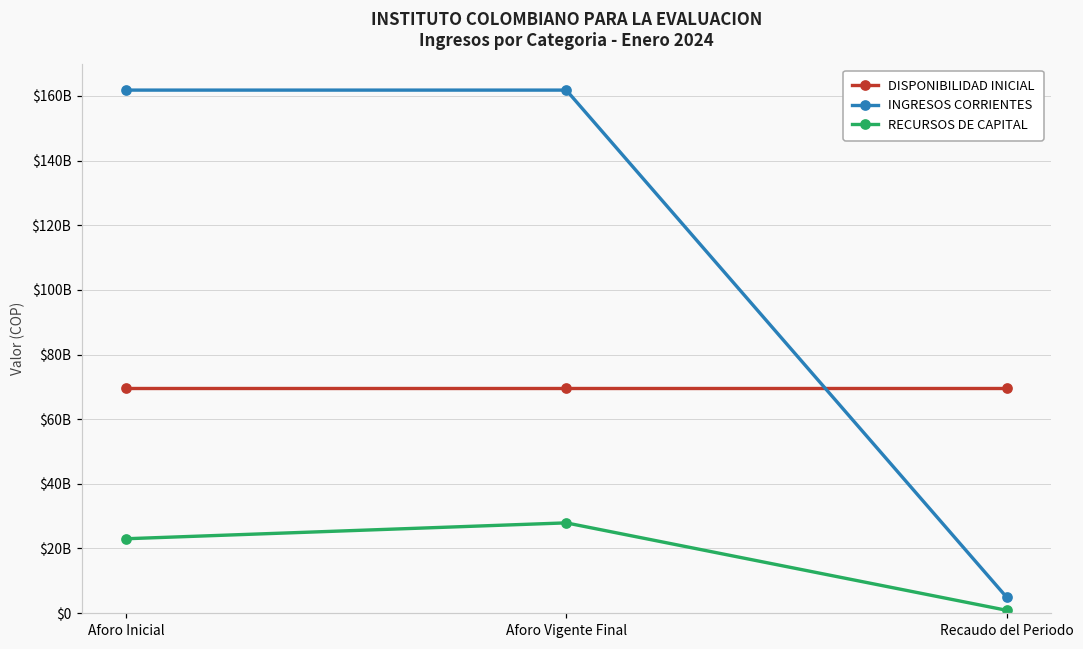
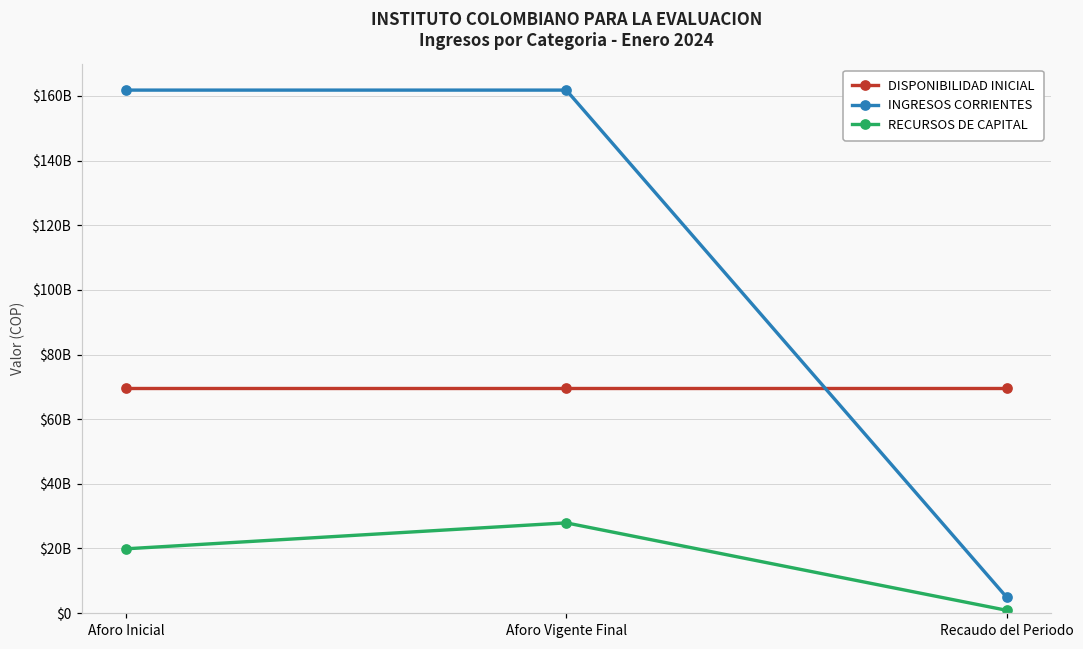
  {
    "DISPONIBILIDAD INICIAL": {
      "Aforo Inicial": "$70000000000",
      "Aforo Vigente Final": "$70000000000",
      "Recaudo del Periodo": "$70000000000"
    },
    "INGRESOS CORRIENTES": {
      "Aforo Inicial": "$162000000000",
      "Aforo Vigente Final": "$162000000000",
      "Recaudo del Periodo": "$5000000000"
    },
    "RECURSOS DE CAPITAL": {
-     "Aforo Inicial": "$23000000000",
+     "Aforo Inicial": "$20000000000",
      "Aforo Vigente Final": "$28000000000",
      "Recaudo del Periodo": "$1000000000"
    }
  }
